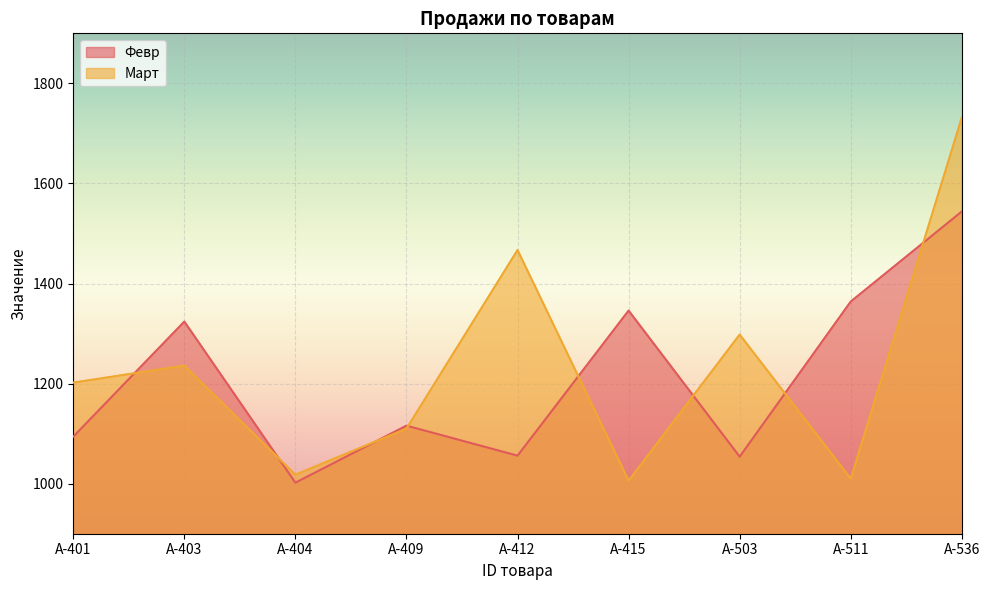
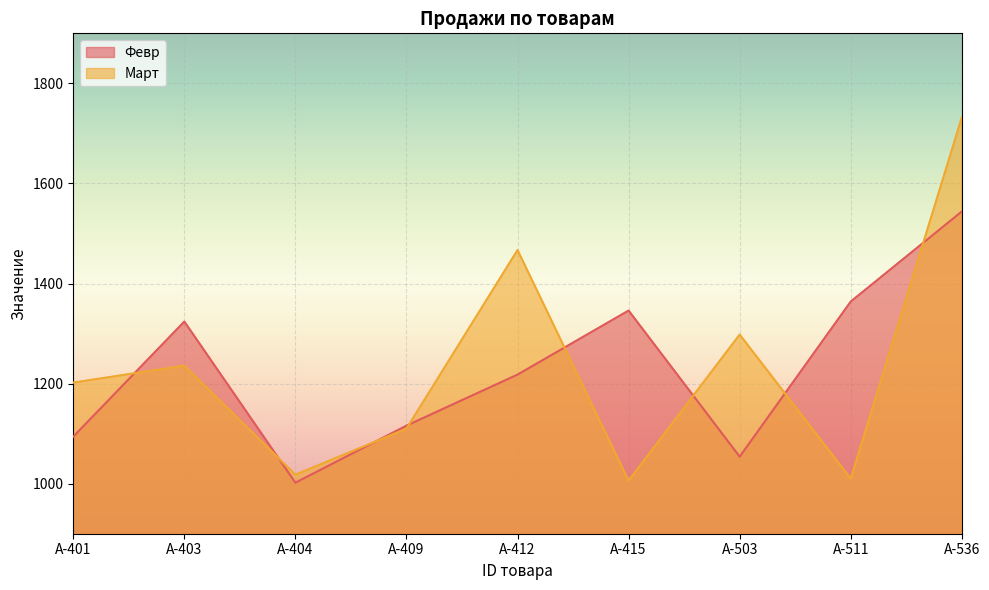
  {
    "Февр": {
      "A-401": 1090,
      "A-403": 1320,
      "A-404": 1000,
      "A-409": 1120,
-     "A-412": 1060,
+     "A-412": 1220,
      "A-415": 1350,
      "A-503": 1050,
      "A-511": 1360,
      "A-536": 1540
    },
    "Март": {
      "A-401": 1200,
      "A-403": 1240,
      "A-404": 1020,
      "A-409": 1110,
      "A-412": 1470,
      "A-415": 1010,
      "A-503": 1300,
      "A-511": 1010,
      "A-536": 1730
    }
  }
